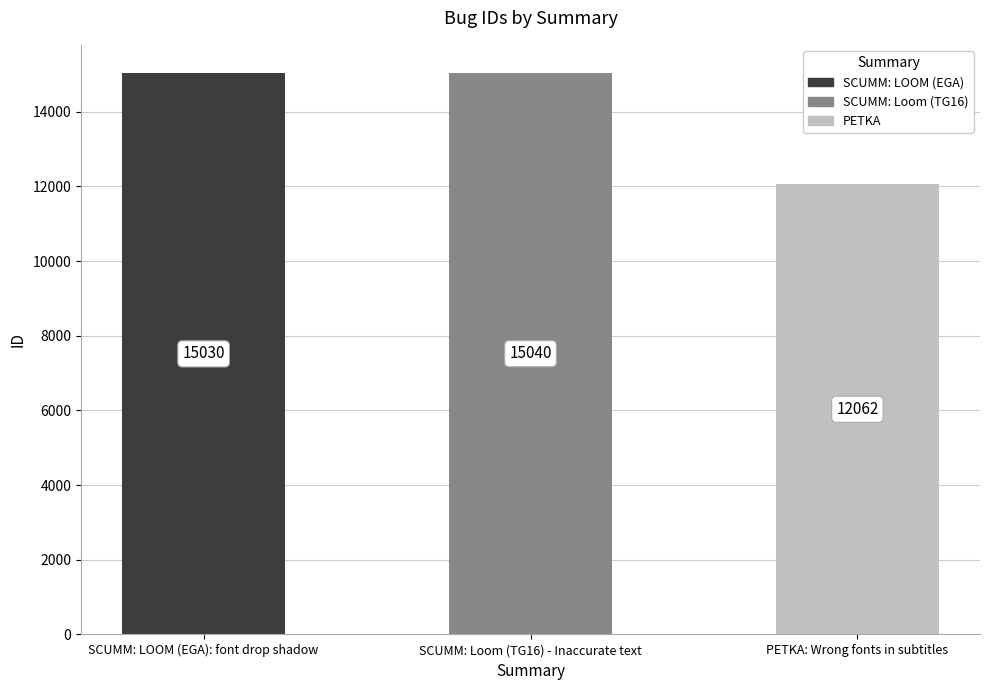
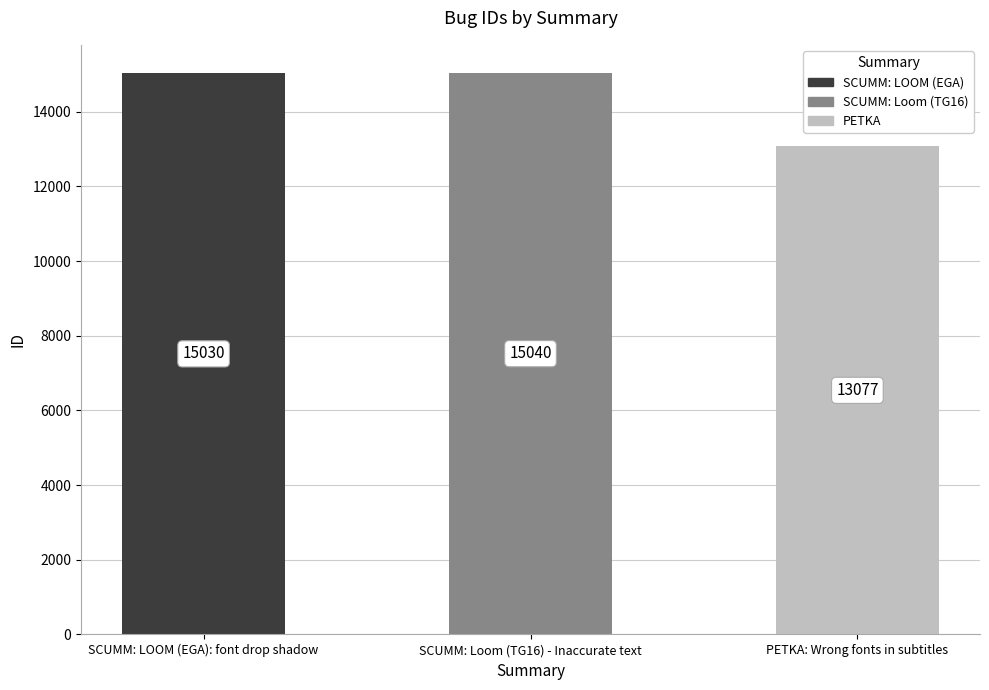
  {
-   "PETKA: Wrong fonts in subtitles": 12062
+   "PETKA: Wrong fonts in subtitles": 13077
  }
